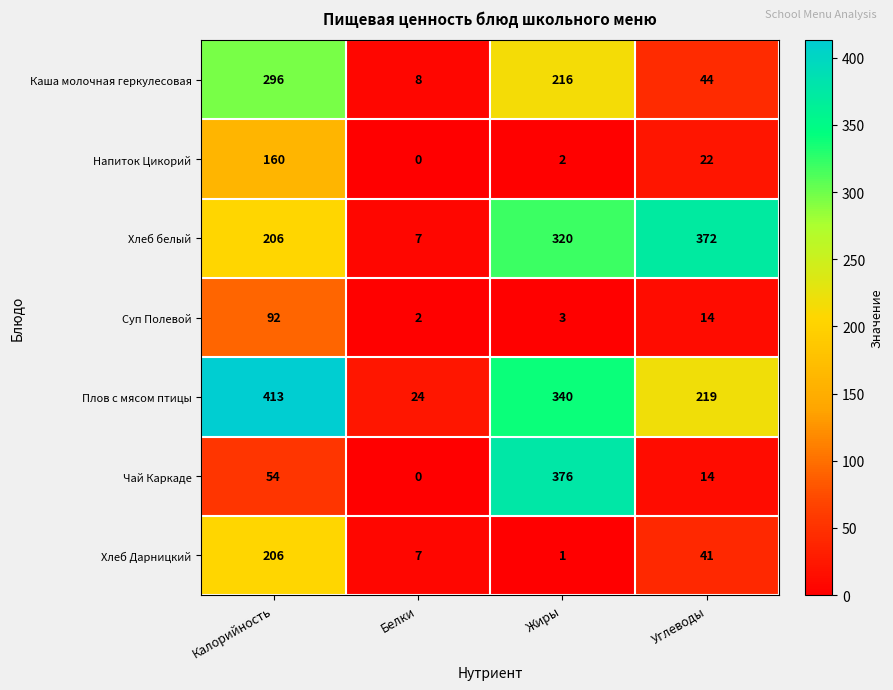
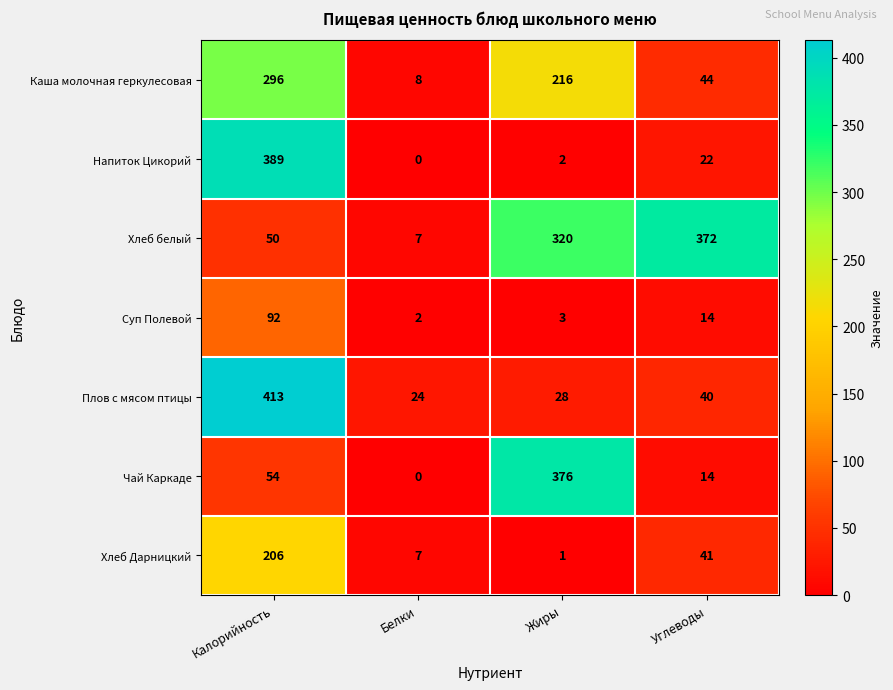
  {
    "Каша молочная геркулесовая": {
      "Калорийность": 296,
      "Белки": 8,
      "Жиры": 216,
      "Углеводы": 44
    },
    "Напиток Цикорий": {
-     "Калорийность": 160,
+     "Калорийность": 389,
      "Белки": 0,
      "Жиры": 2,
      "Углеводы": 22
    },
    "Хлеб белый": {
-     "Калорийность": 206,
+     "Калорийность": 50,
      "Белки": 7,
      "Жиры": 320,
      "Углеводы": 372
    },
    "Суп Полевой": {
      "Калорийность": 92,
      "Белки": 2,
      "Жиры": 3,
      "Углеводы": 14
    },
    "Плов с мясом птицы": {
      "Калорийность": 413,
      "Белки": 24,
-     "Жиры": 340,
-     "Углеводы": 219
+     "Жиры": 28,
+     "Углеводы": 40
    },
    "Чай Каркаде": {
      "Калорийность": 54,
      "Белки": 0,
      "Жиры": 376,
      "Углеводы": 14
    },
    "Хлеб Дарницкий": {
      "Калорийность": 206,
      "Белки": 7,
      "Жиры": 1,
      "Углеводы": 41
    }
  }
